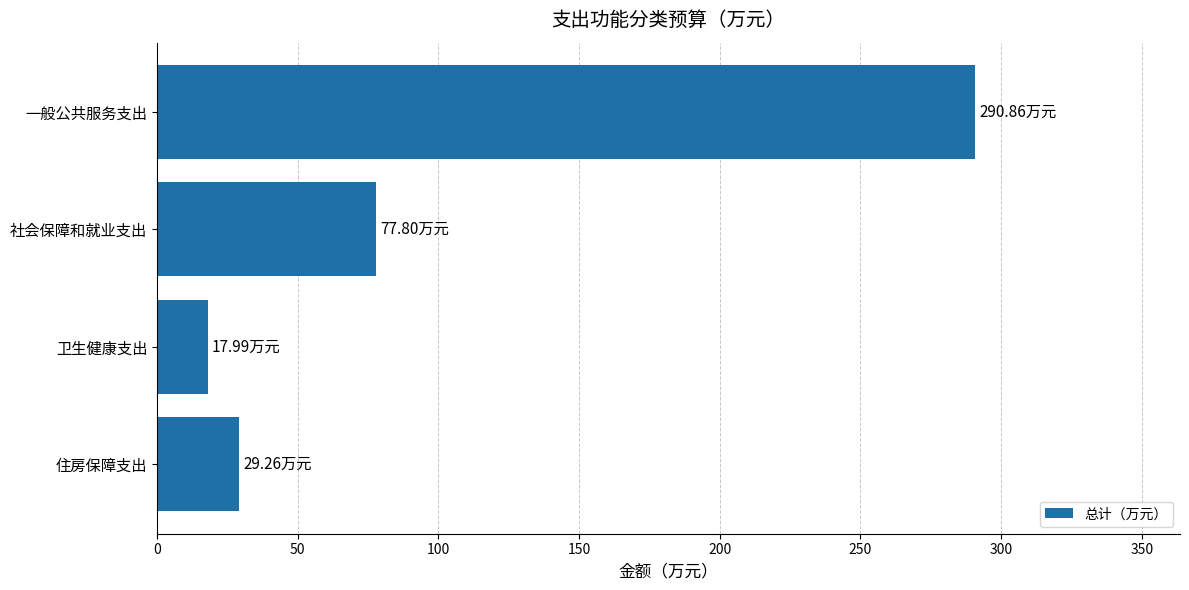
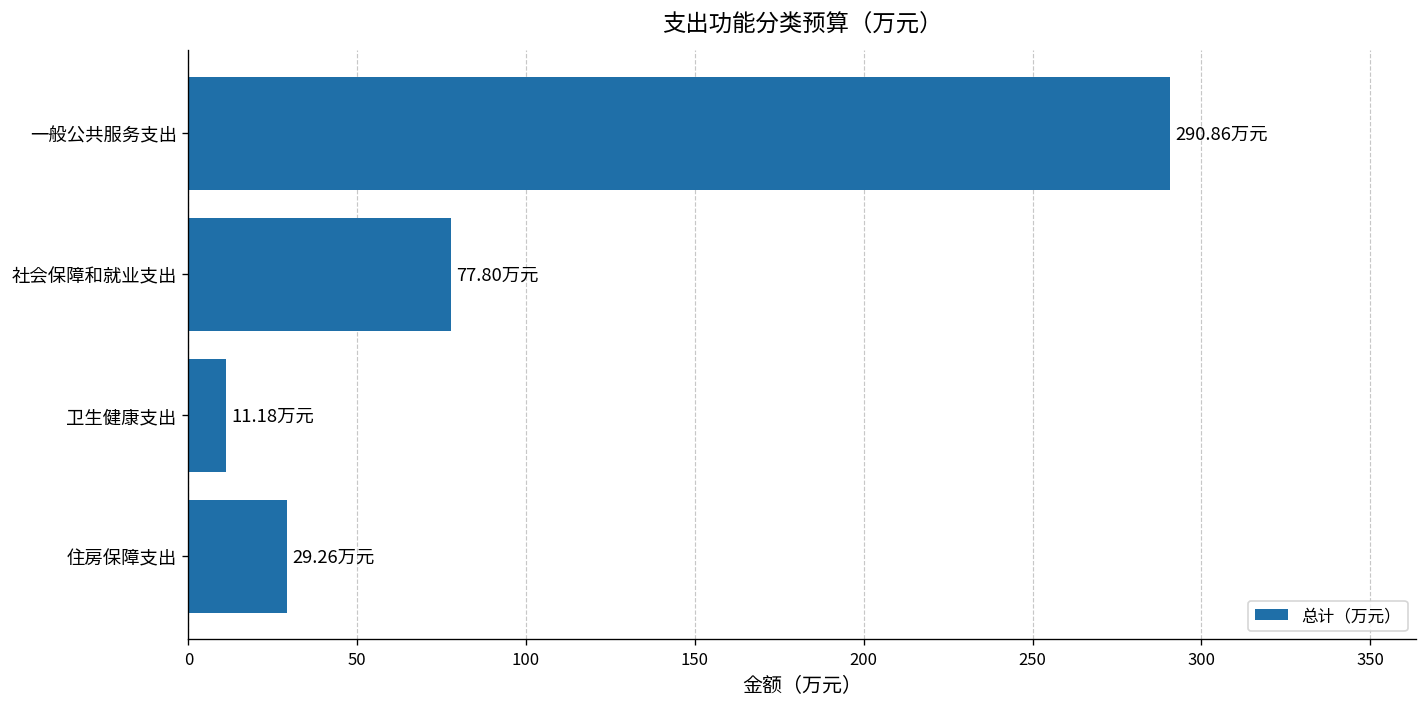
  {
    "一般公共服务支出": 290.86,
    "社会保障和就业支出": 77.80,
-   "卫生健康支出": 17.99,
+   "卫生健康支出": 11.18,
    "住房保障支出": 29.26
  }
